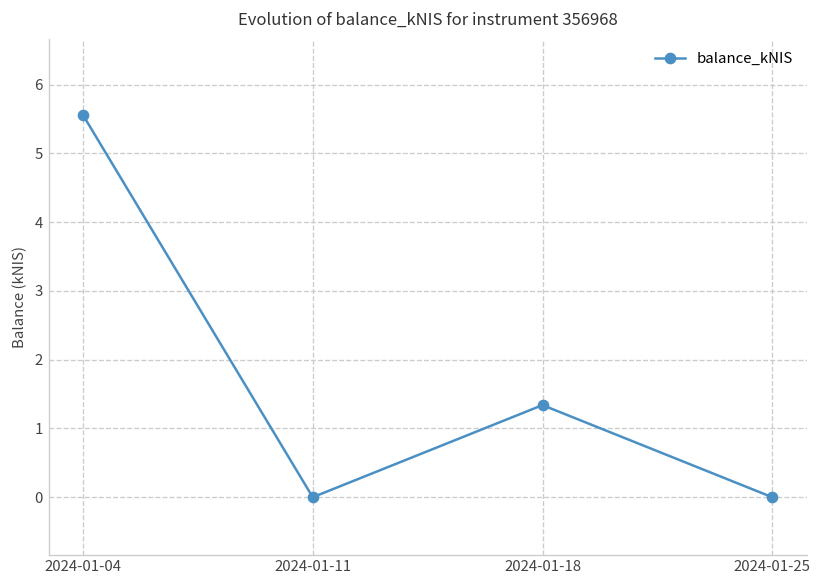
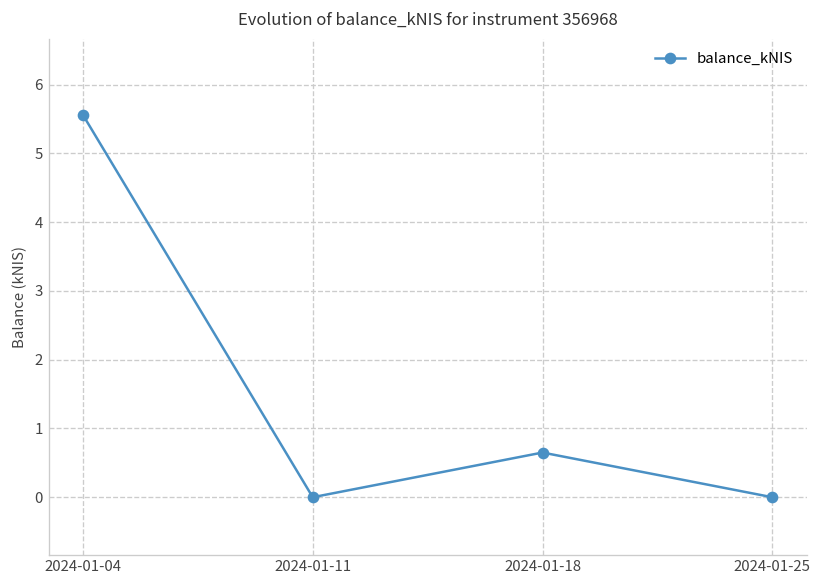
  {
    "2024-01-04": 5.6,
    "2024-01-11": 0.0,
-   "2024-01-18": 1.3,
+   "2024-01-18": 0.7,
    "2024-01-25": 0.0
  }
